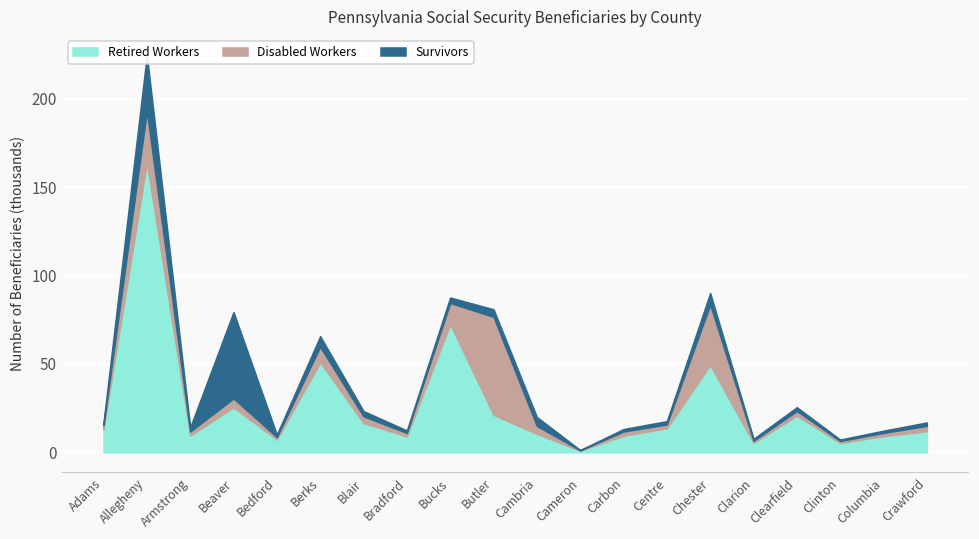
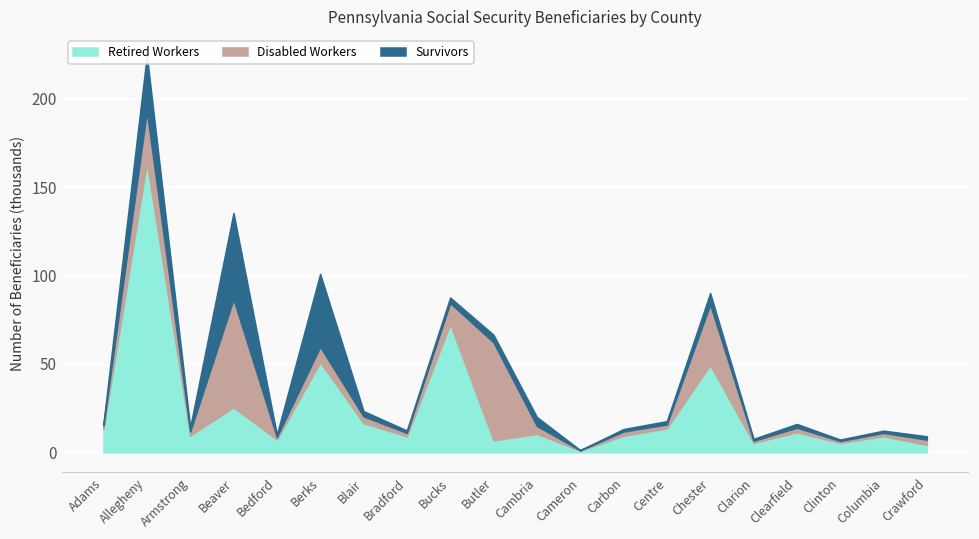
  {
    "Retired Workers": {
-     "Butler": 21,
-     "Clearfield": 21,
-     "Crawford": 12
+     "Butler": 7,
+     "Clearfield": 11,
+     "Crawford": 4
    },
    "Disabled Workers": {
-     "Beaver": 5
+     "Beaver": 61
    },
    "Survivors": {
      "Armstrong": 2,
      "Beaver": 49,
-     "Berks": 6,
+     "Berks": 41,
      "Blair": 3,
      "Bucks": 3,
      "Butler": 4,
      "Cambria": 5,
      "Centre": 2,
      "Chester": 7,
      "Clearfield": 2,
      "Crawford": 2
    }
  }
